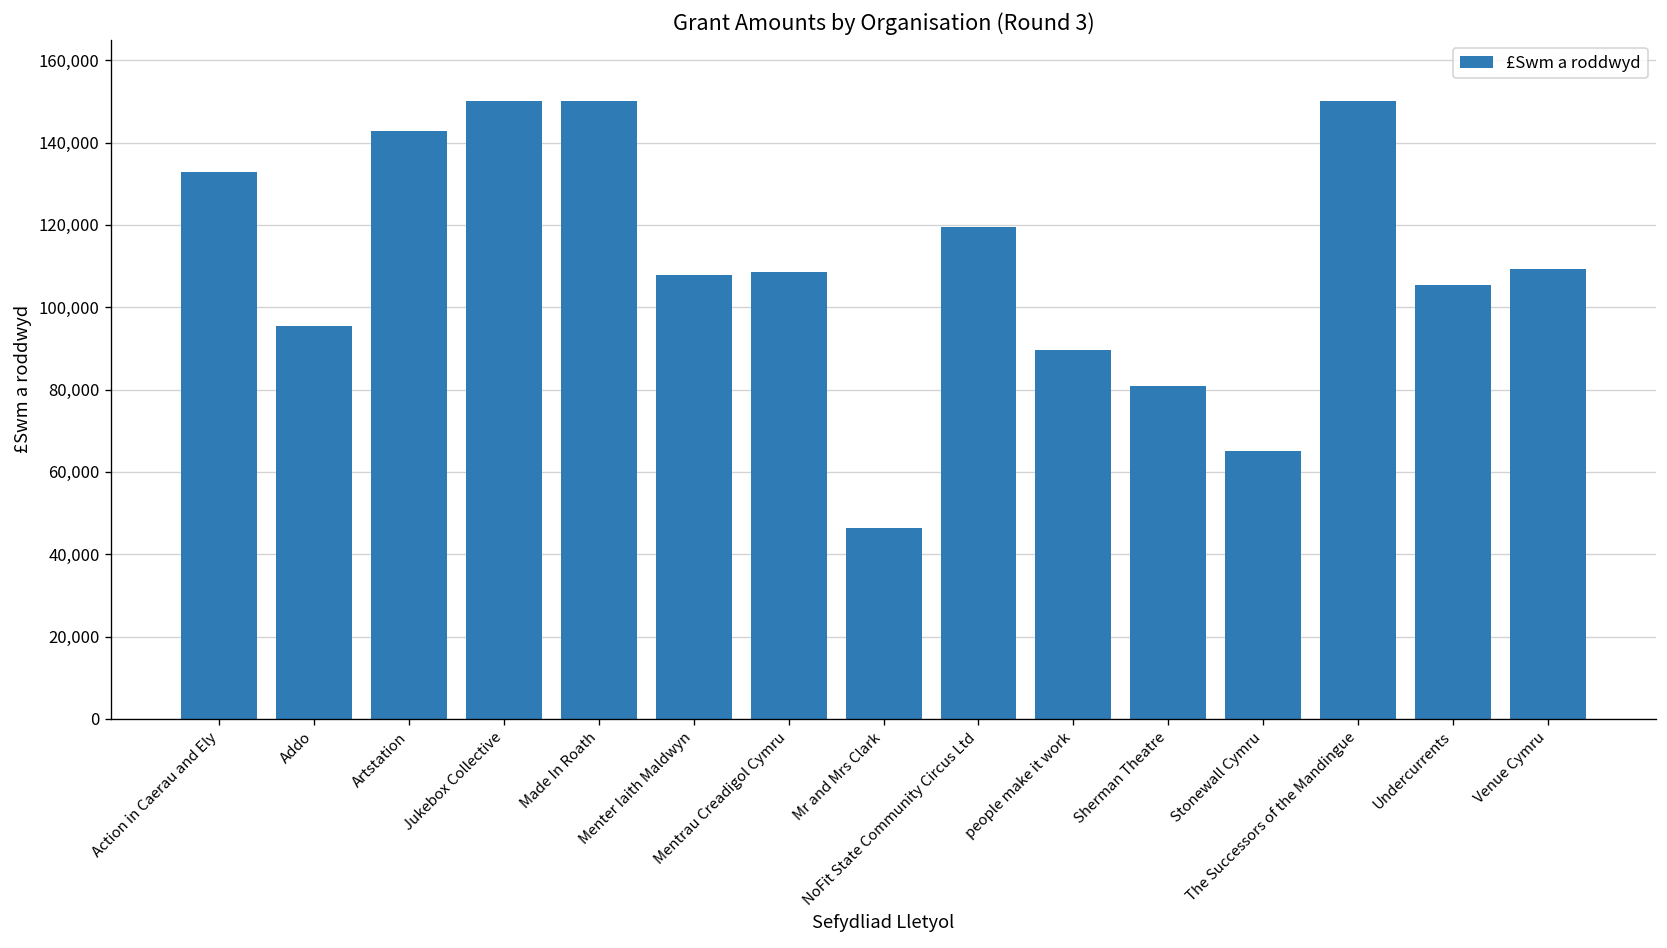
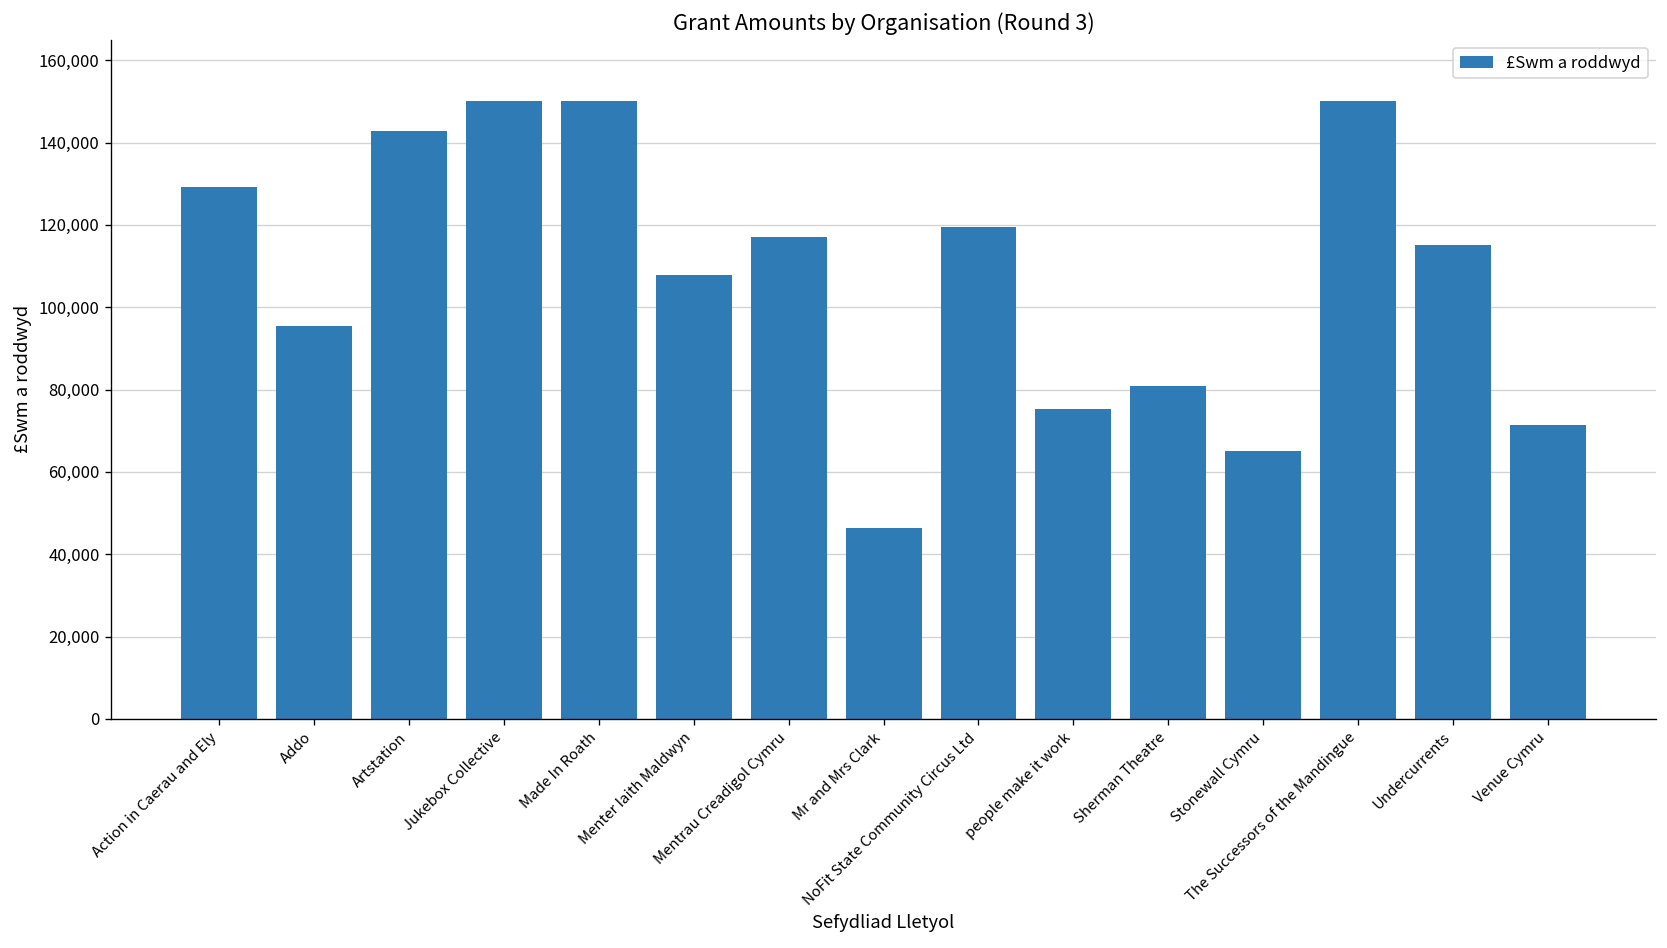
  {
-   "Action in Caerau and Ely": "133,000",
+   "Action in Caerau and Ely": "129,000",
    "Addo": "96,000",
    "Artstation": "143,000",
    "Jukebox Collective": "150,000",
    "Made In Roath": "150,000",
    "Menter Iaith Maldwyn": "108,000",
-   "Mentrau Creadigol Cymru": "109,000",
+   "Mentrau Creadigol Cymru": "117,000",
    "Mr and Mrs Clark": "46,000",
    "NoFit State Community Circus Ltd": "120,000",
-   "people make it work": "90,000",
+   "people make it work": "75,000",
    "Sherman Theatre": "81,000",
    "Stonewall Cymru": "65,000",
    "The Successors of the Mandingue": "150,000",
-   "Undercurrents": "105,000",
-   "Venue Cymru": "109,000"
+   "Undercurrents": "115,000",
+   "Venue Cymru": "71,000"
  }
